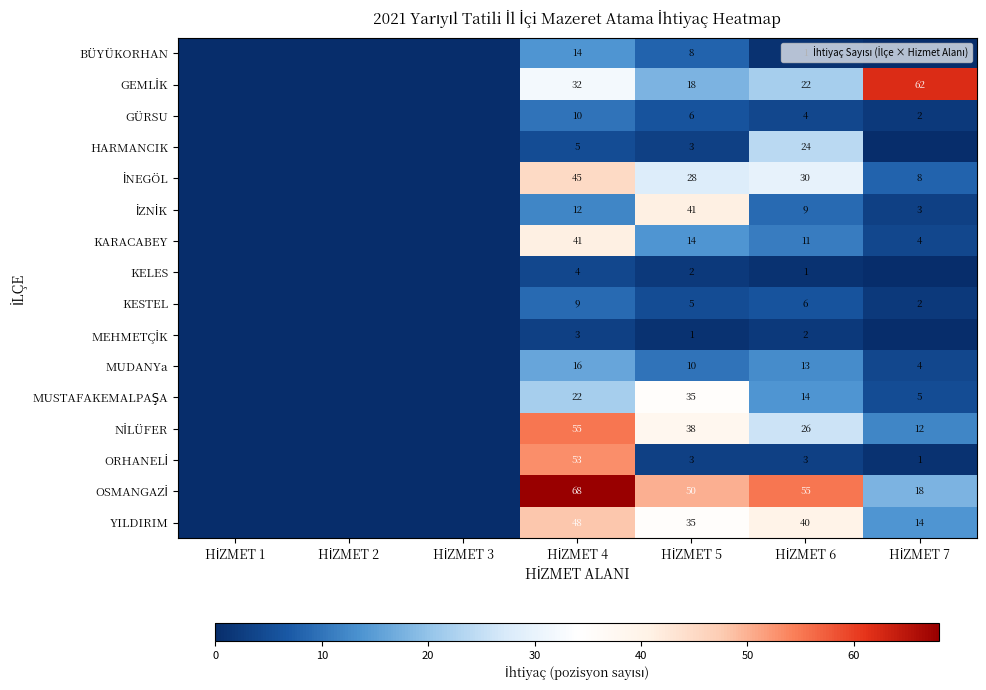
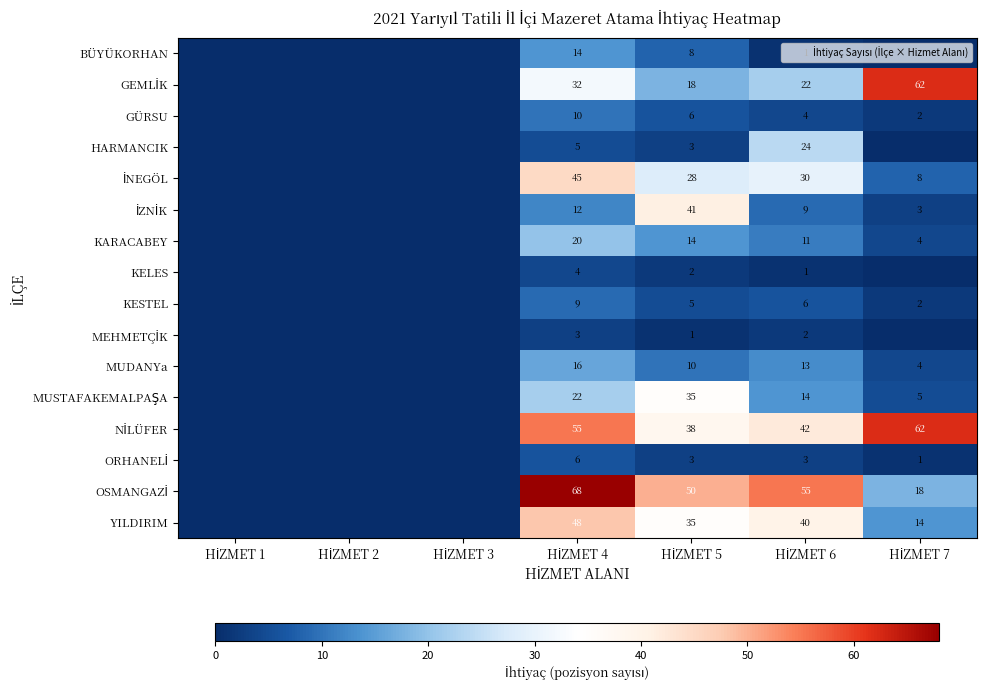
  {
    "BÜYÜKORHAN": {
      "HİZMET 4": 14,
      "HİZMET 5": 8
    },
    "GEMLİK": {
      "HİZMET 4": 32,
      "HİZMET 5": 18,
      "HİZMET 6": 22,
      "HİZMET 7": 62
    },
    "GÜRSU": {
      "HİZMET 4": 10,
      "HİZMET 5": 6,
      "HİZMET 6": 4,
      "HİZMET 7": 2
    },
    "HARMANCIK": {
      "HİZMET 4": 5,
      "HİZMET 5": 3,
      "HİZMET 6": 24
    },
    "İNEGÖL": {
      "HİZMET 4": 45,
      "HİZMET 5": 28,
      "HİZMET 6": 30,
      "HİZMET 7": 8
    },
    "İZNİK": {
      "HİZMET 4": 12,
      "HİZMET 5": 41,
      "HİZMET 6": 9,
      "HİZMET 7": 3
    },
    "KARACABEY": {
-     "HİZMET 4": 41,
+     "HİZMET 4": 20,
      "HİZMET 5": 14,
      "HİZMET 6": 11,
      "HİZMET 7": 4
    },
    "KELES": {
      "HİZMET 4": 4,
      "HİZMET 5": 2,
      "HİZMET 6": 1
    },
    "KESTEL": {
      "HİZMET 4": 9,
      "HİZMET 5": 5,
      "HİZMET 6": 6,
      "HİZMET 7": 2
    },
    "MEHMETÇİK": {
      "HİZMET 4": 3,
      "HİZMET 5": 1,
      "HİZMET 6": 2
    },
    "MUDANYa": {
      "HİZMET 4": 16,
      "HİZMET 5": 10,
      "HİZMET 6": 13,
      "HİZMET 7": 4
    },
    "MUSTAFAKEMALPAŞA": {
      "HİZMET 4": 22,
      "HİZMET 5": 35,
      "HİZMET 6": 14,
      "HİZMET 7": 5
    },
    "NİLÜFER": {
      "HİZMET 4": 55,
      "HİZMET 5": 38,
-     "HİZMET 6": 26,
-     "HİZMET 7": 12
+     "HİZMET 6": 42,
+     "HİZMET 7": 62
    },
    "ORHANELİ": {
-     "HİZMET 4": 53,
+     "HİZMET 4": 6,
      "HİZMET 5": 3,
      "HİZMET 6": 3,
      "HİZMET 7": 1
    },
    "OSMANGAZİ": {
      "HİZMET 4": 68,
      "HİZMET 5": 50,
      "HİZMET 6": 55,
      "HİZMET 7": 18
    },
    "YILDIRIM": {
      "HİZMET 4": 48,
      "HİZMET 5": 35,
      "HİZMET 6": 40,
      "HİZMET 7": 14
    }
  }
